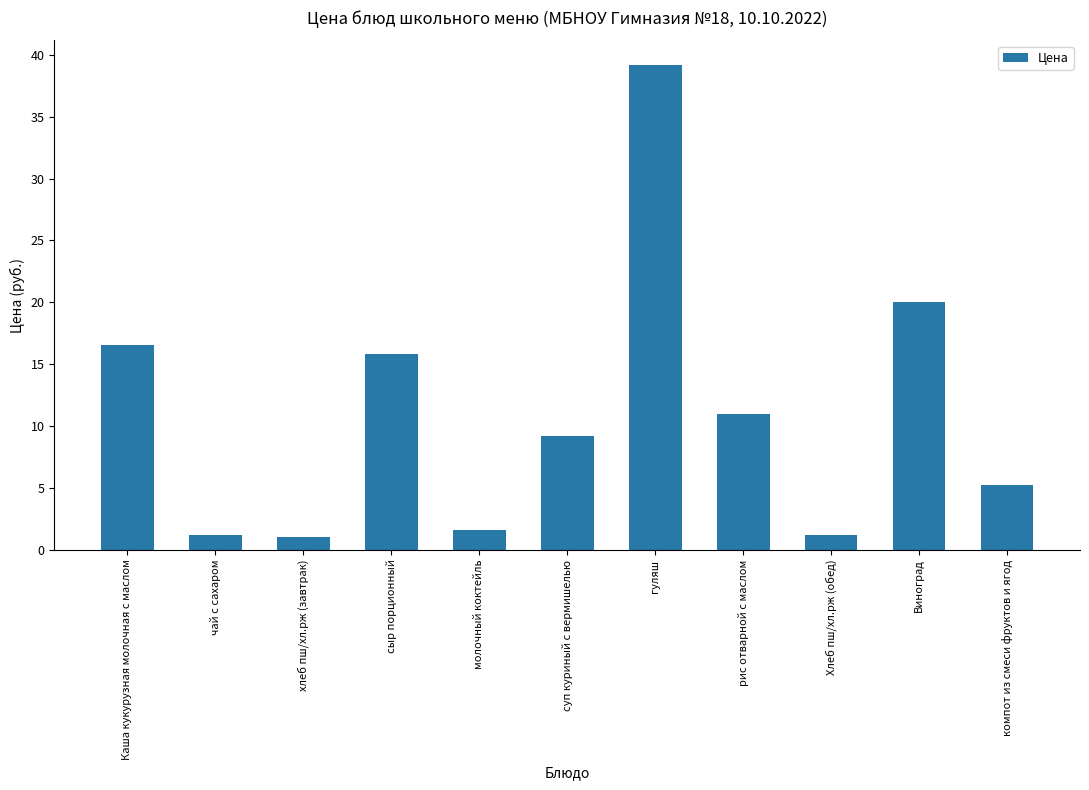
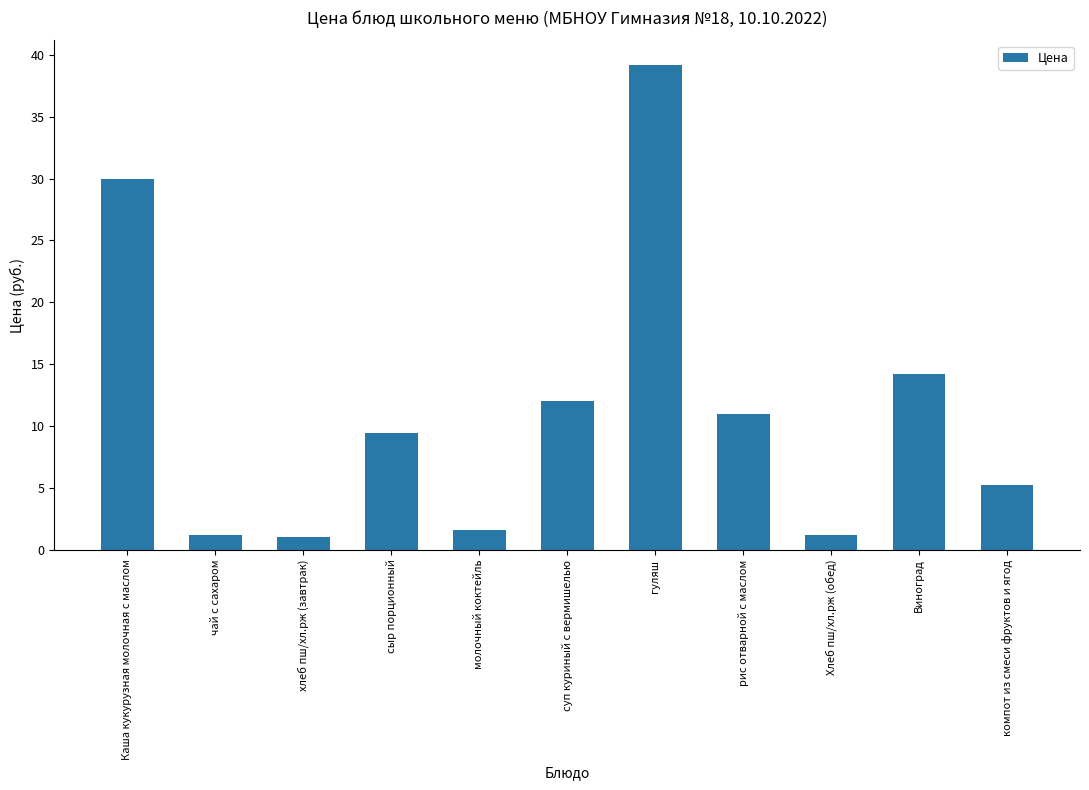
  {
-   "Каша кукурузная молочная с маслом": 16.5,
+   "Каша кукурузная молочная с маслом": 29.9,
    "чай с сахаром": 1.2,
    "хлеб пш/хл.рж (завтрак)": 1.0,
-   "сыр порционный": 15.8,
+   "сыр порционный": 9.4,
    "молочный коктейль": 1.6,
-   "суп куриный с вермишелью": 9.2,
+   "суп куриный с вермишелью": 12.1,
    "гуляш": 39.2,
    "рис отварной с маслом": 11.0,
    "Хлеб пш/хл.рж (обед)": 1.2,
-   "Виноград": 20.0,
+   "Виноград": 14.2,
    "компот из смеси фруктов и ягод": 5.2
  }
